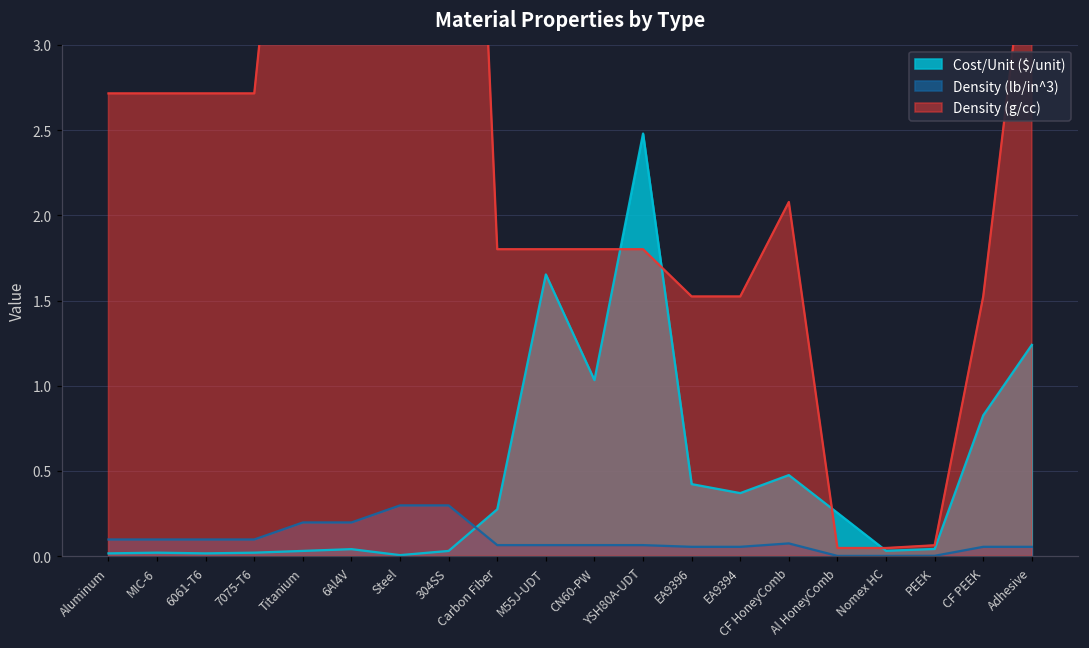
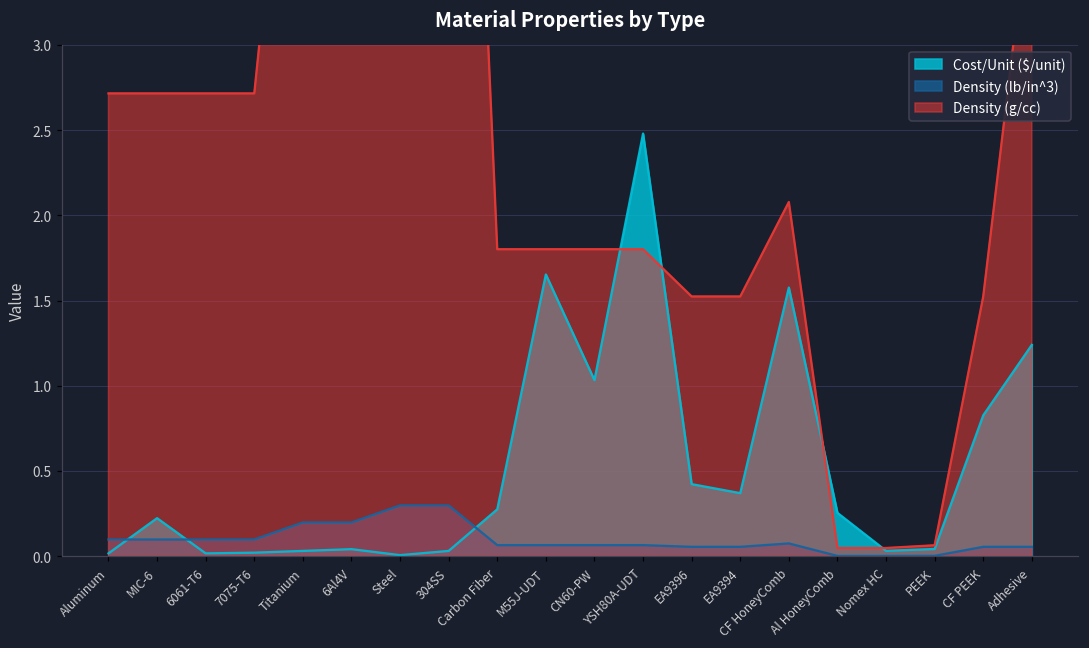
  {
    "Cost/Unit ($/unit)": {
      "Aluminum": 0.02,
-     "MIC-6": 0.02,
+     "MIC-6": 0.22,
      "6061-T6": 0.02,
      "7075-T6": 0.02,
      "Titanium": 0.03,
      "6Al4V": 0.04,
      "Steel": 0.01,
      "304SS": 0.03,
      "Carbon Fiber": 0.28,
      "M55J-UDT": 1.65,
      "CN60-PW": 1.03,
      "YSH80A-UDT": 2.48,
      "EA9396": 0.42,
      "EA9394": 0.37,
-     "CF HoneyComb": 0.48,
+     "CF HoneyComb": 1.58,
      "Al HoneyComb": 0.25,
      "PEEK": 0.04,
      "CF PEEK": 0.83,
      "Adhesive": 1.24
    },
    "Density (lb/in^3)": {
      "Aluminum": 0.10,
      "MIC-6": 0.10,
      "6061-T6": 0.10,
      "7075-T6": 0.10,
      "Titanium": 0.20,
      "6Al4V": 0.20,
      "Steel": 0.30,
      "304SS": 0.30,
      "Carbon Fiber": 0.07,
      "M55J-UDT": 0.07,
      "CN60-PW": 0.07,
      "YSH80A-UDT": 0.07,
      "EA9396": 0.06,
      "EA9394": 0.06,
      "CF HoneyComb": 0.08,
      "Al HoneyComb": 0.00,
      "Nomex HC": 0.00,
      "PEEK": 0.00,
      "CF PEEK": 0.06,
      "Adhesive": 0.06
    },
    "Density (g/cc)": {
      "Aluminum": 2.72,
      "MIC-6": 2.72,
      "6061-T6": 2.72,
      "7075-T6": 2.72,
      "Carbon Fiber": 1.80,
      "M55J-UDT": 1.80,
      "CN60-PW": 1.80,
      "YSH80A-UDT": 1.80,
      "EA9396": 1.52,
      "EA9394": 1.52,
      "CF HoneyComb": 2.08,
      "Al HoneyComb": 0.05,
      "PEEK": 0.06,
      "CF PEEK": 1.52
    }
  }
